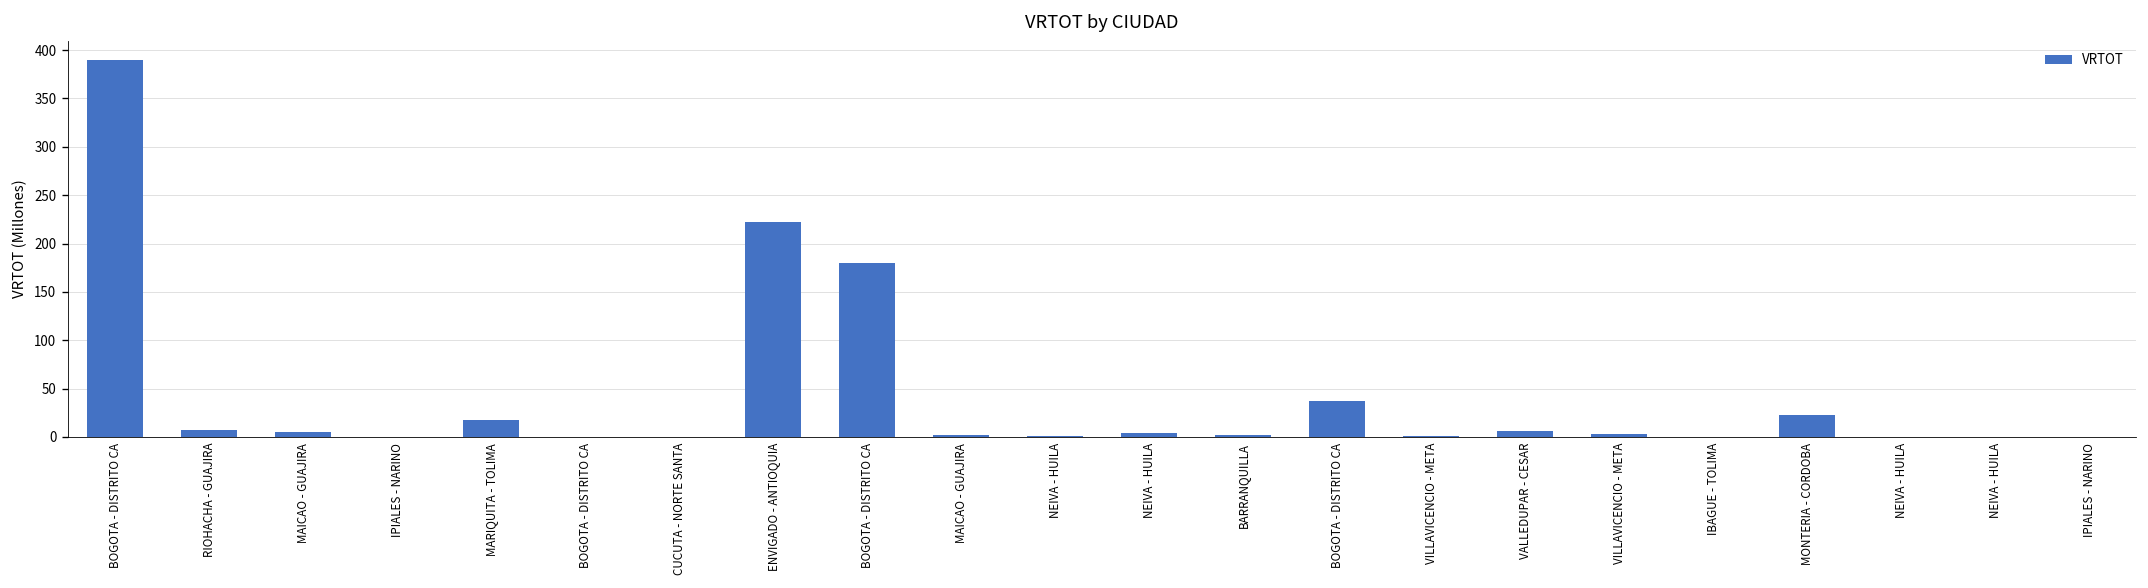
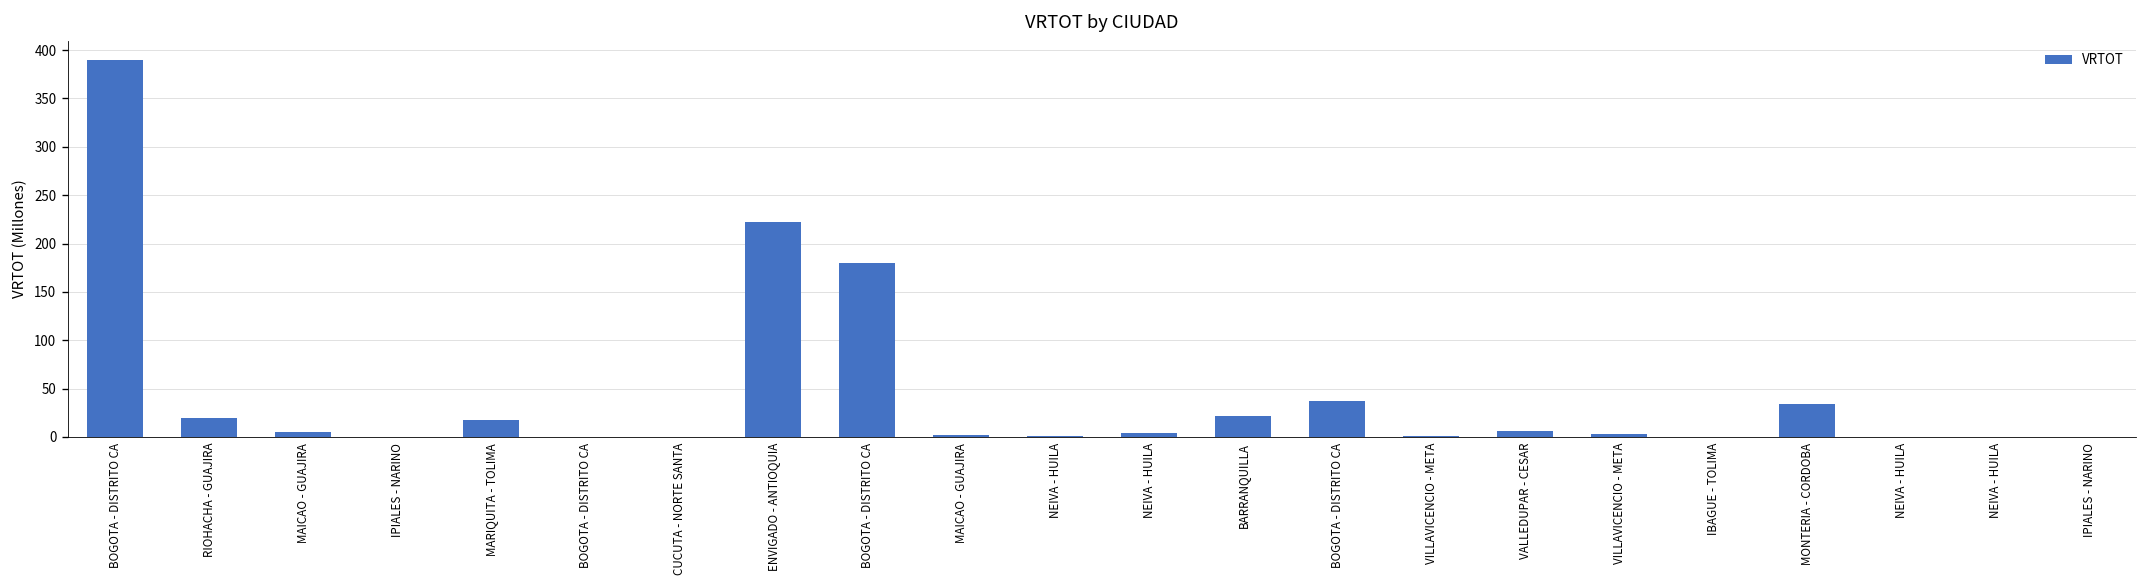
  {
-   "RIOHACHA - GUAJIRA": 10,
+   "RIOHACHA - GUAJIRA": 20,
    "MARIQUITA - TOLIMA": 20,
    "ENVIGADO - ANTIOQUIA": 220,
-   "BARRANQUILLA": 0,
+   "BARRANQUILLA": 20,
    "VALLEDUPAR - CESAR": 10,
-   "MONTERIA - CORDOBA": 20
+   "MONTERIA - CORDOBA": 30
  }
